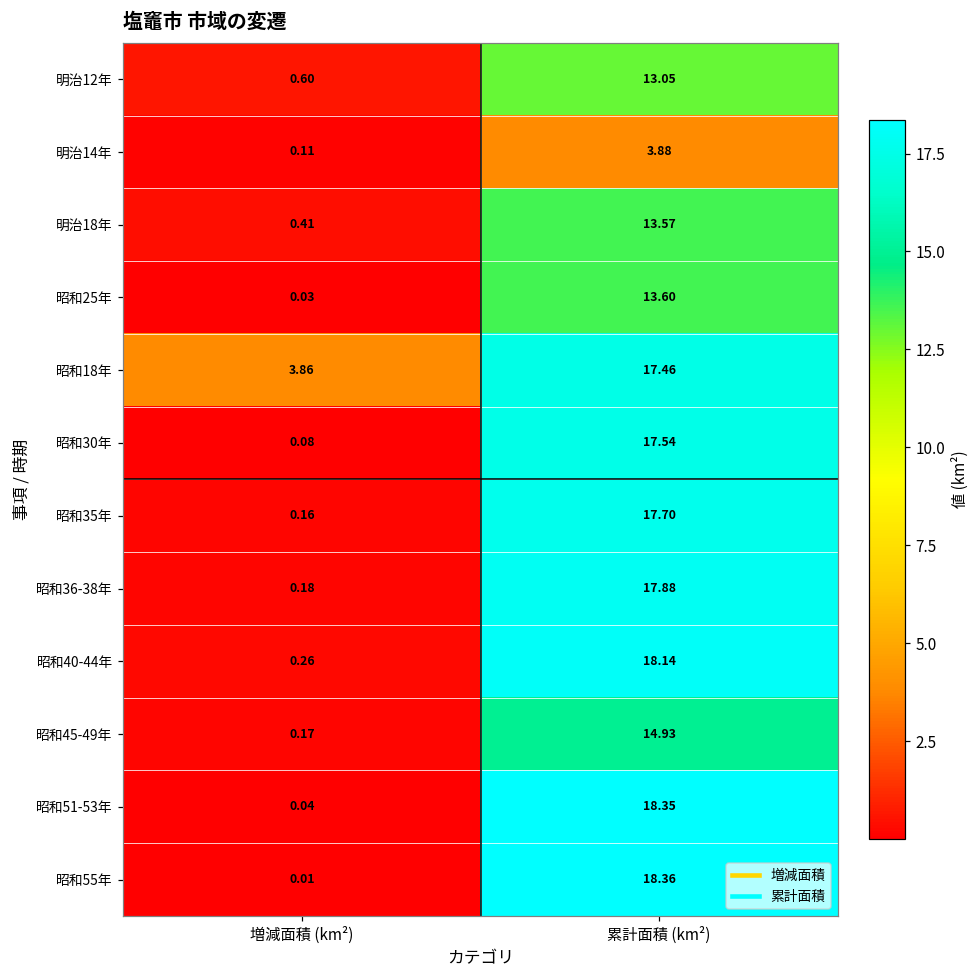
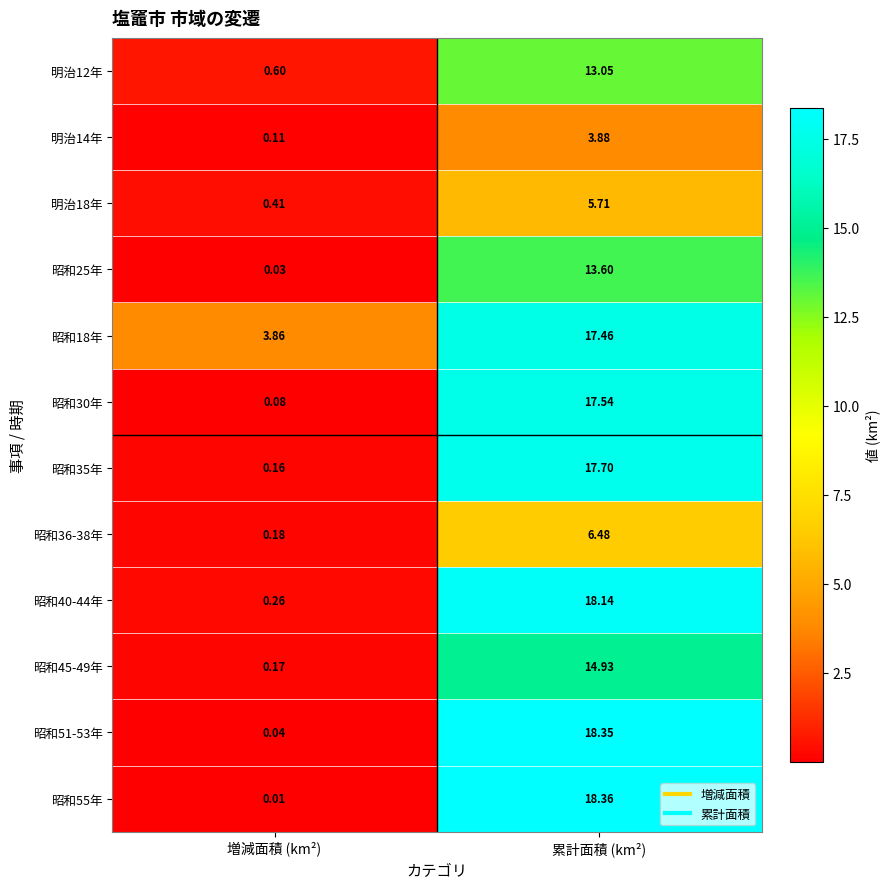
  {
    "明治12年": {
      "増減面積 (km²)": 0.60,
      "累計面積 (km²)": 13.05
    },
    "明治14年": {
      "増減面積 (km²)": 0.11,
      "累計面積 (km²)": 3.88
    },
    "明治18年": {
      "増減面積 (km²)": 0.41,
-     "累計面積 (km²)": 13.57
+     "累計面積 (km²)": 5.71
    },
    "昭和25年": {
      "増減面積 (km²)": 0.03,
      "累計面積 (km²)": 13.60
    },
    "昭和18年": {
      "増減面積 (km²)": 3.86,
      "累計面積 (km²)": 17.46
    },
    "昭和30年": {
      "増減面積 (km²)": 0.08,
      "累計面積 (km²)": 17.54
    },
    "昭和35年": {
      "増減面積 (km²)": 0.16,
      "累計面積 (km²)": 17.70
    },
    "昭和36-38年": {
      "増減面積 (km²)": 0.18,
-     "累計面積 (km²)": 17.88
+     "累計面積 (km²)": 6.48
    },
    "昭和40-44年": {
      "増減面積 (km²)": 0.26,
      "累計面積 (km²)": 18.14
    },
    "昭和45-49年": {
      "増減面積 (km²)": 0.17,
      "累計面積 (km²)": 14.93
    },
    "昭和51-53年": {
      "増減面積 (km²)": 0.04,
      "累計面積 (km²)": 18.35
    },
    "昭和55年": {
      "増減面積 (km²)": 0.01,
      "累計面積 (km²)": 18.36
    }
  }
